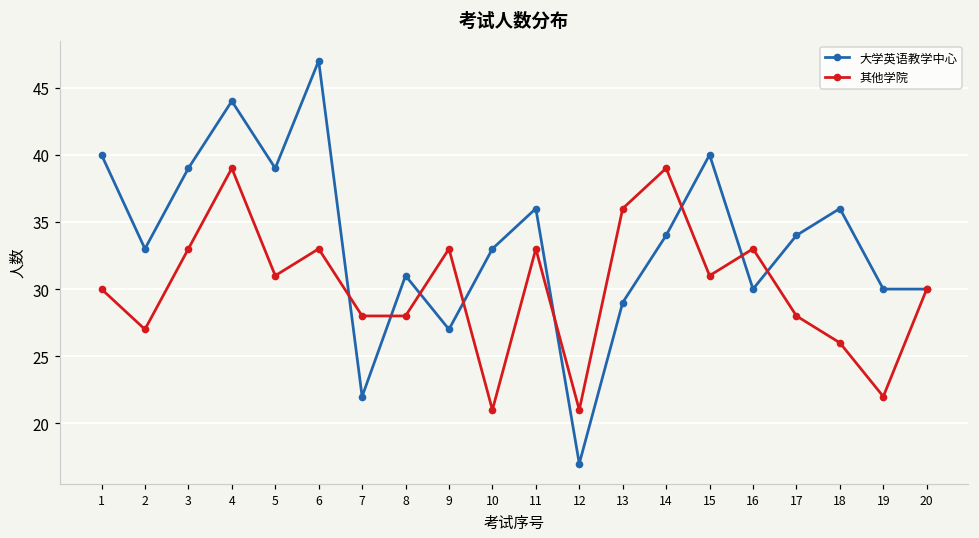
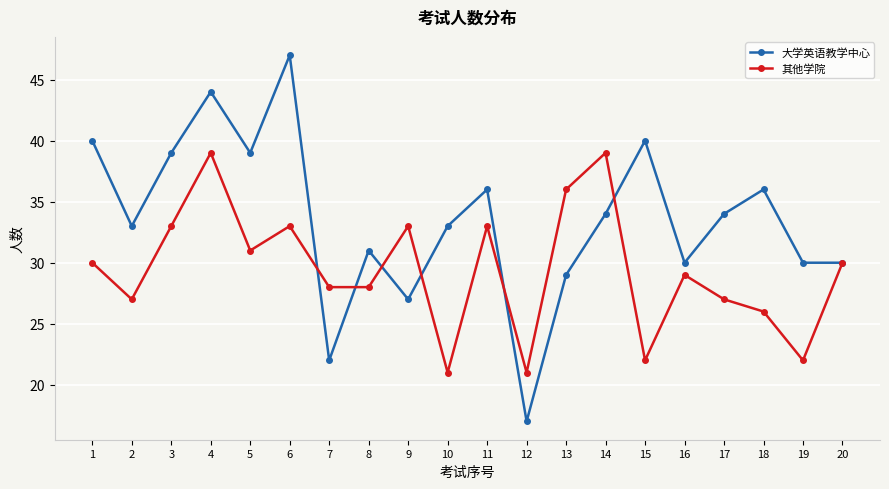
  {
    "大学英语教学中心": {
      "1": 40,
      "2": 33,
      "3": 39,
      "4": 44,
      "5": 39,
      "6": 47,
      "7": 22,
      "8": 31,
      "9": 27,
      "10": 33,
      "11": 36,
      "12": 17,
      "13": 29,
      "14": 34,
      "15": 40,
      "16": 30,
      "17": 34,
      "18": 36,
      "19": 30
    },
    "其他学院": {
      "1": 30,
      "2": 27,
      "3": 33,
      "4": 39,
      "5": 31,
      "6": 33,
      "7": 28,
      "8": 28,
      "9": 33,
      "10": 21,
      "11": 33,
      "12": 21,
      "13": 36,
      "14": 39,
-     "15": 31,
-     "16": 33,
-     "17": 28,
+     "15": 22,
+     "16": 29,
+     "17": 27,
      "18": 26,
      "19": 22
    }
  }
